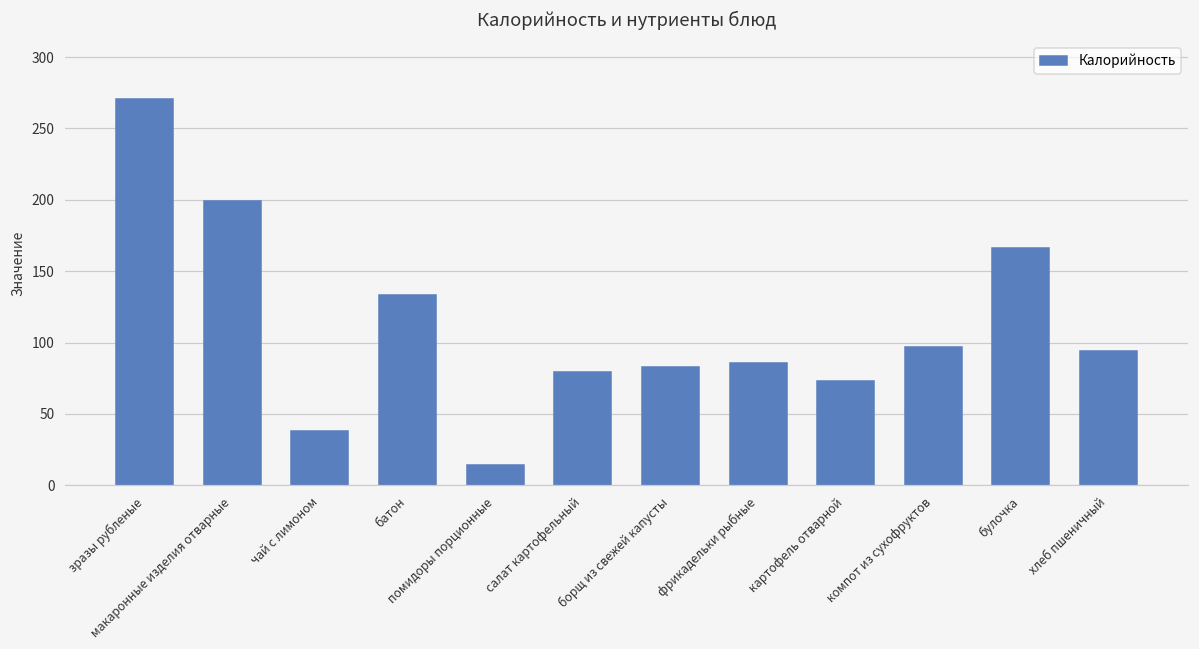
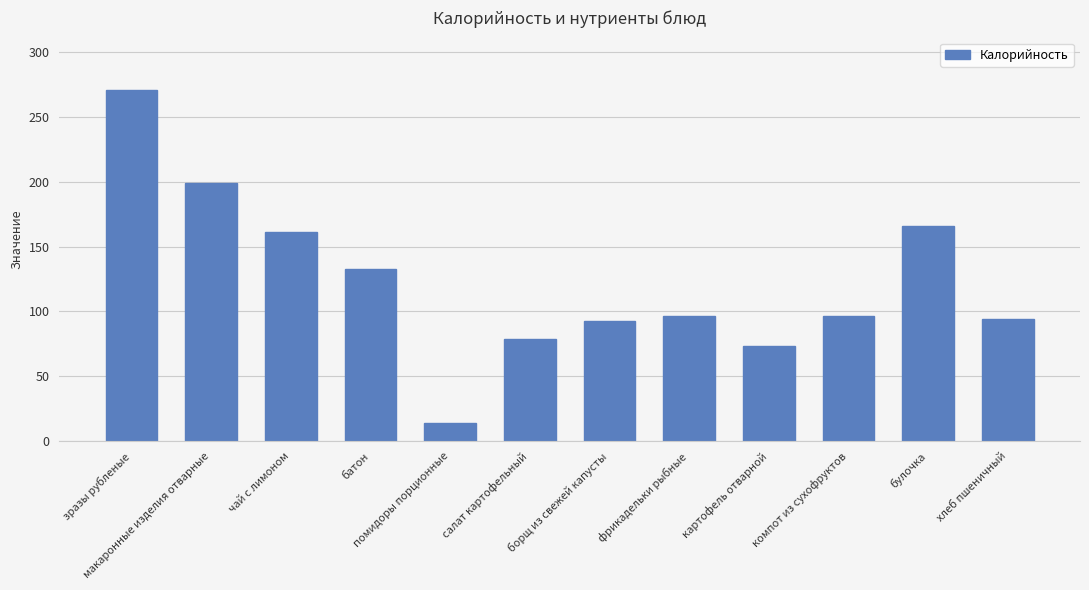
  {
    "зразы рубленые": 270,
    "макаронные изделия отварные": 199,
-   "чай с лимоном": 38,
+   "чай с лимоном": 161,
    "батон": 133,
    "помидоры порционные": 14,
    "салат картофельный": 79,
-   "борщ из свежей капусты": 83,
-   "фрикадельки рыбные": 86,
+   "борщ из свежей капусты": 92,
+   "фрикадельки рыбные": 96,
    "картофель отварной": 73,
    "компот из сухофруктов": 97,
    "булочка": 166,
    "хлеб пшеничный": 94
  }
